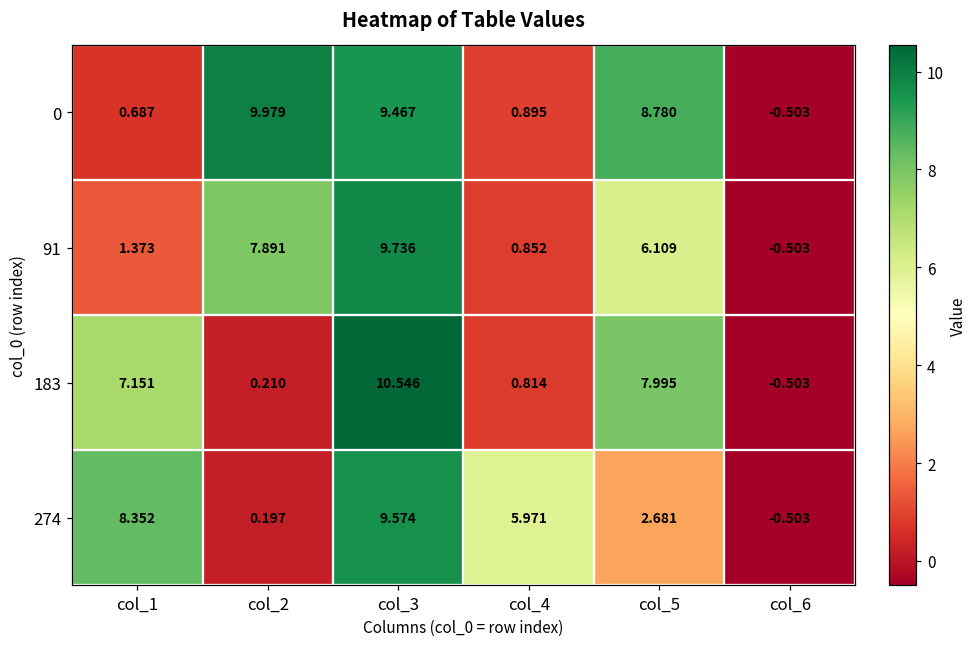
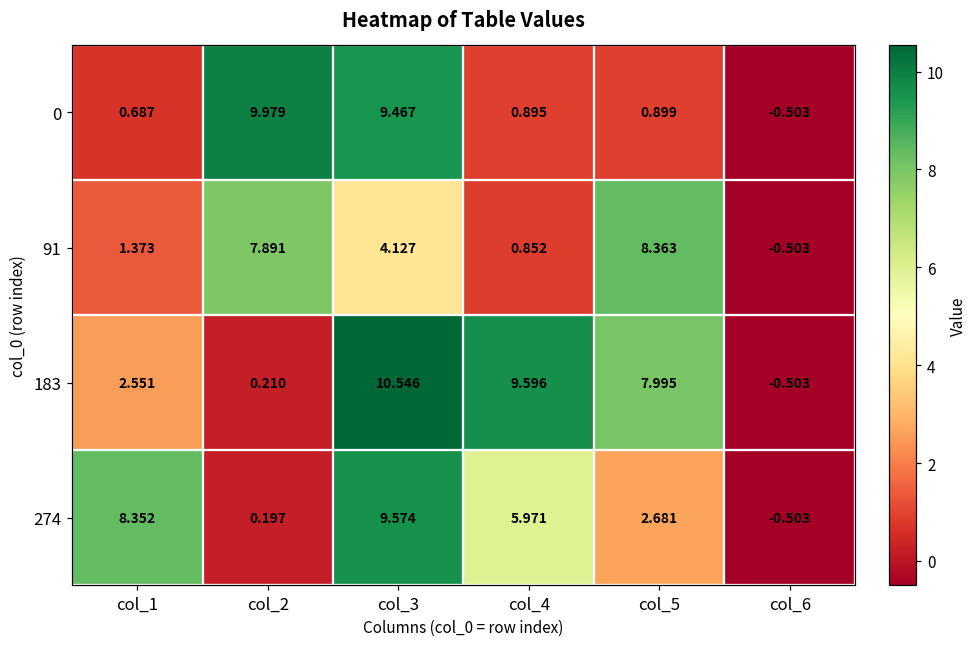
  {
    "0": {
      "col_1": 0.687,
      "col_2": 9.979,
      "col_3": 9.467,
      "col_4": 0.895,
-     "col_5": 8.780,
+     "col_5": 0.899,
      "col_6": -0.503
    },
    "91": {
      "col_1": 1.373,
      "col_2": 7.891,
-     "col_3": 9.736,
+     "col_3": 4.127,
      "col_4": 0.852,
-     "col_5": 6.109,
+     "col_5": 8.363,
      "col_6": -0.503
    },
    "183": {
-     "col_1": 7.151,
+     "col_1": 2.551,
      "col_2": 0.210,
      "col_3": 10.546,
-     "col_4": 0.814,
+     "col_4": 9.596,
      "col_5": 7.995,
      "col_6": -0.503
    },
    "274": {
      "col_1": 8.352,
      "col_2": 0.197,
      "col_3": 9.574,
      "col_4": 5.971,
      "col_5": 2.681,
      "col_6": -0.503
    }
  }
